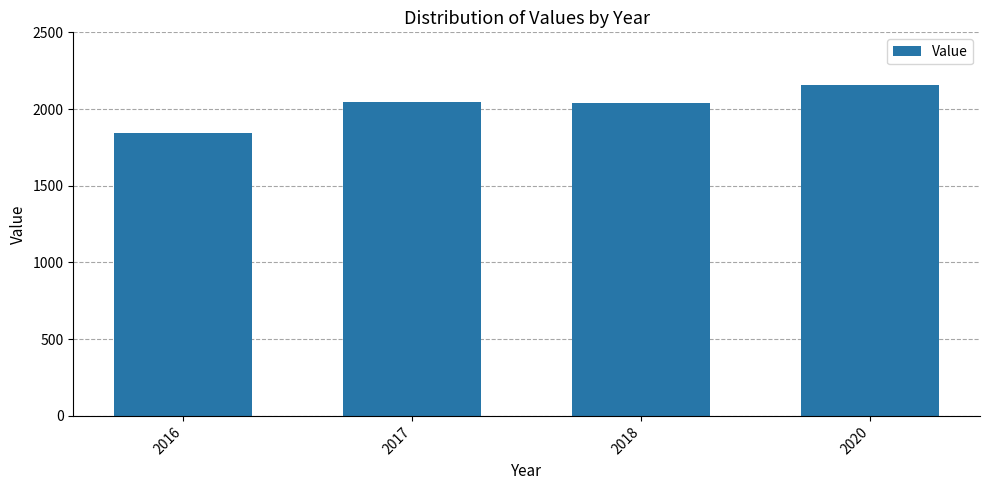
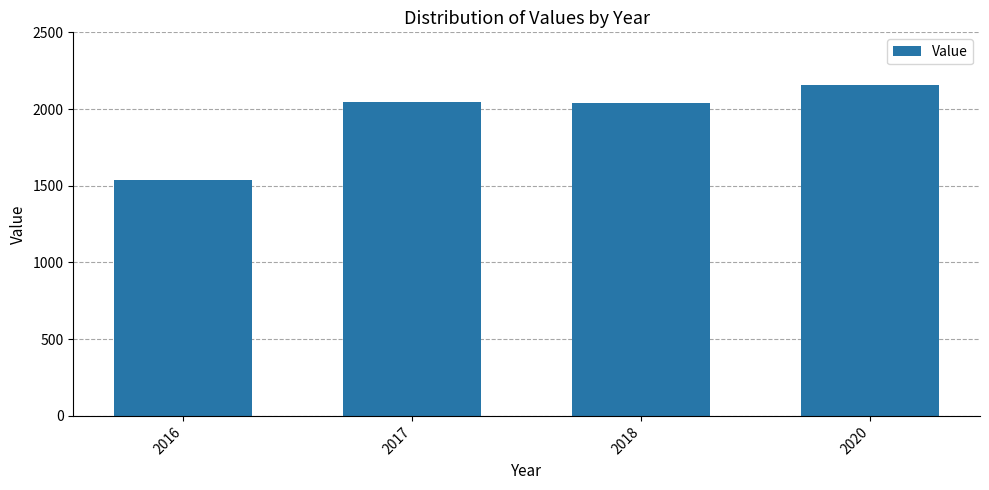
  {
-   "2016": 1840,
+   "2016": 1530,
    "2017": 2050,
    "2018": 2040,
    "2020": 2160
  }
